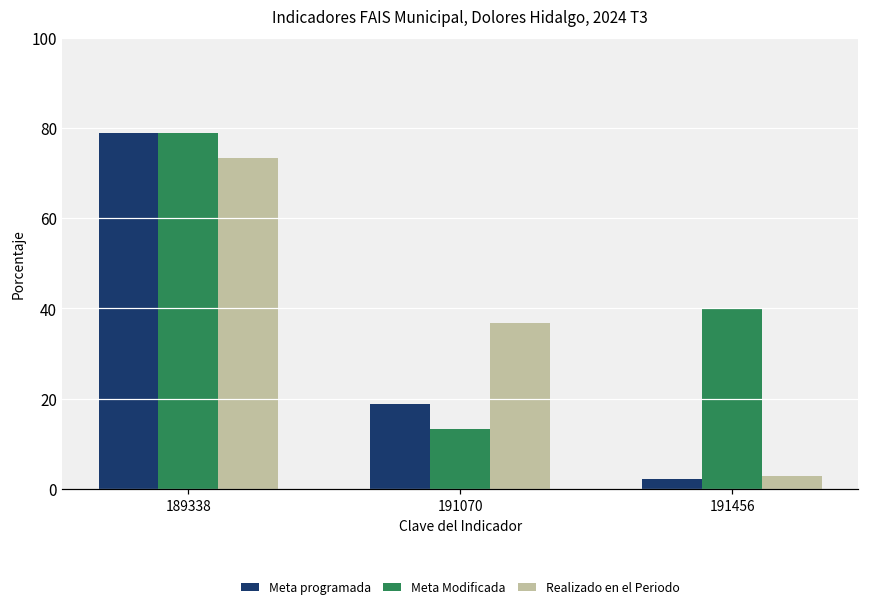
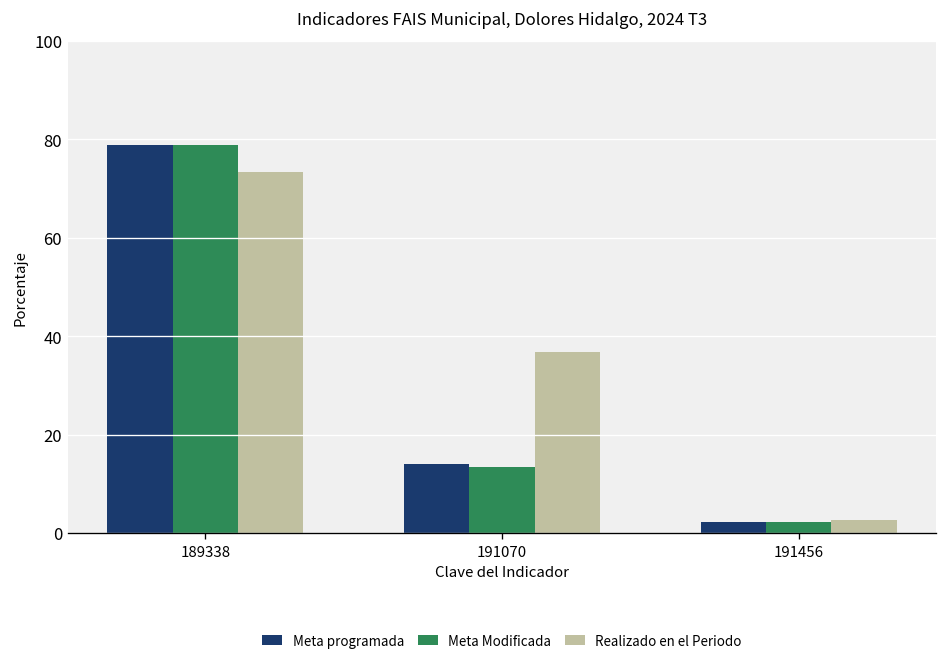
  {
    "Meta programada": {
      "189338": 79,
-     "191070": 19,
+     "191070": 14,
      "191456": 2
    },
    "Meta Modificada": {
      "189338": 79,
      "191070": 13,
-     "191456": 40
+     "191456": 2
    },
    "Realizado en el Periodo": {
      "189338": 73,
      "191070": 37,
      "191456": 3
    }
  }
